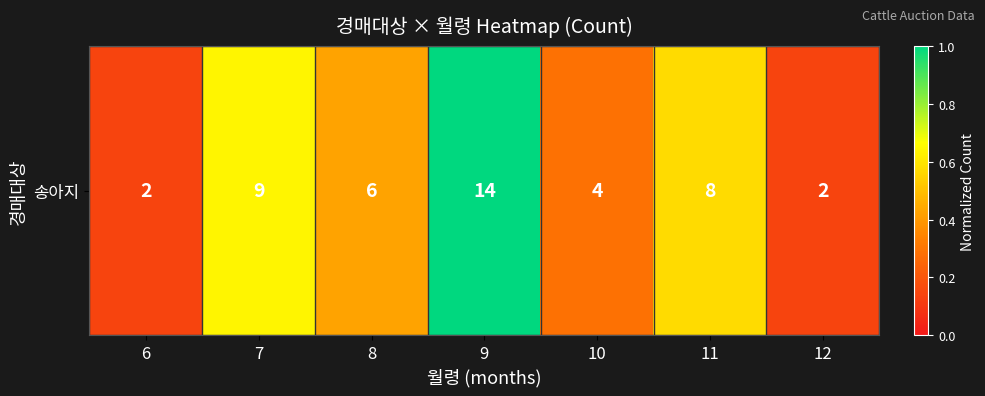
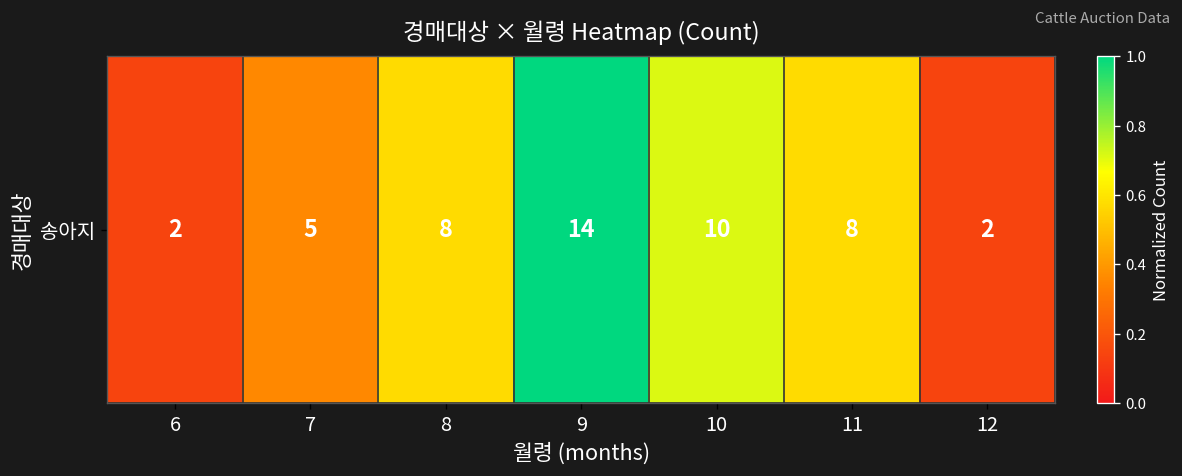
  {
    "송아지": {
      "6": 2,
-     "7": 9,
-     "8": 6,
+     "7": 5,
+     "8": 8,
      "9": 14,
-     "10": 4,
+     "10": 10,
      "11": 8,
      "12": 2
    }
  }
